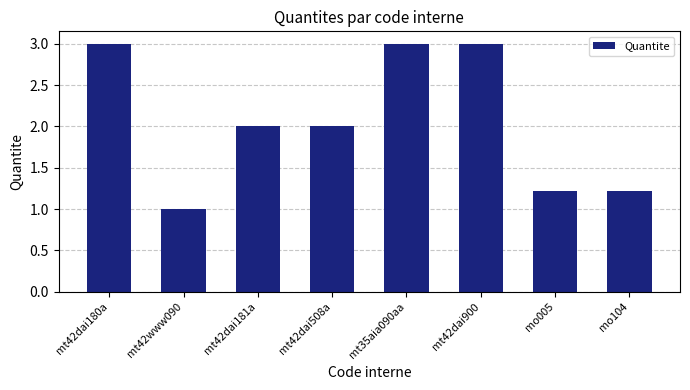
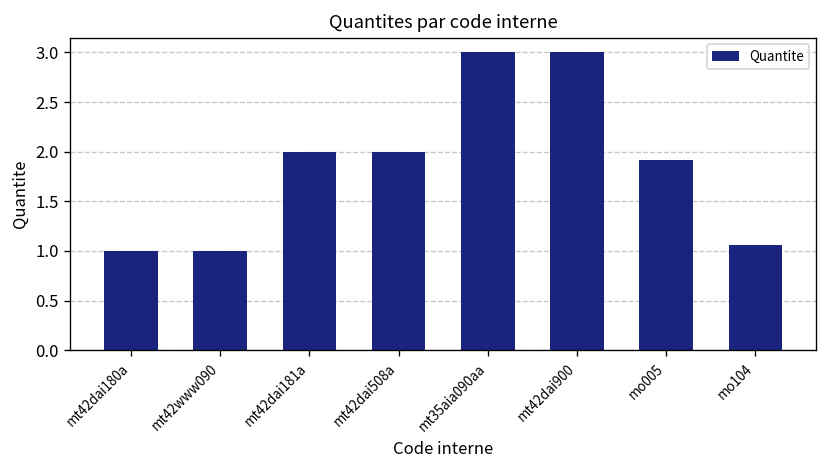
  {
-   "mt42dai180a": 3,
+   "mt42dai180a": 1,
    "mt42www090": 1.0,
    "mt42dai181a": 2.0,
    "mt42dai508a": 2.0,
    "mt35aia090aa": 3.0,
    "mt42dai900": 3.0,
-   "mo005": 1.2,
-   "mo104": 1.2
+   "mo005": 1.9,
+   "mo104": 1.1
  }
